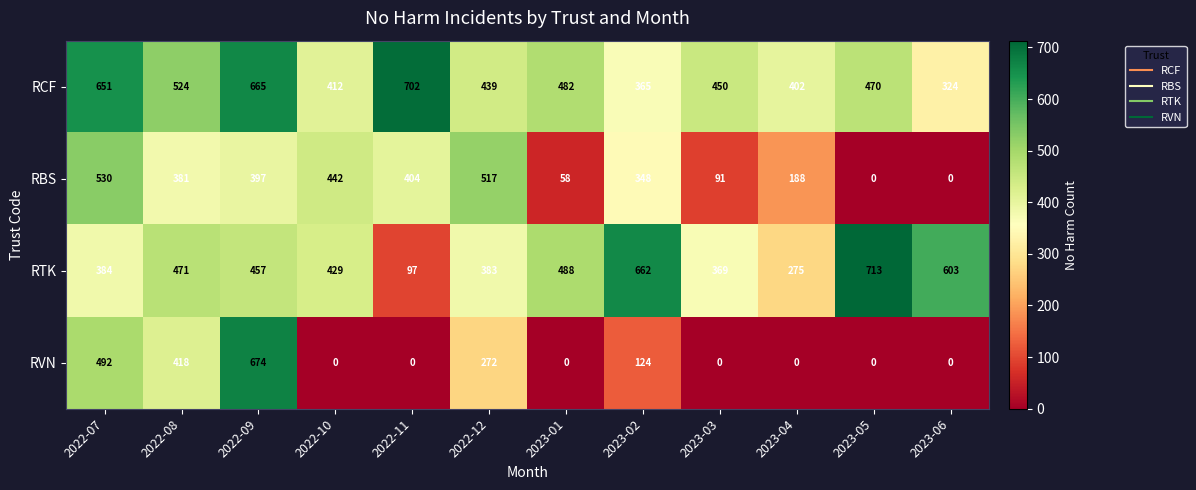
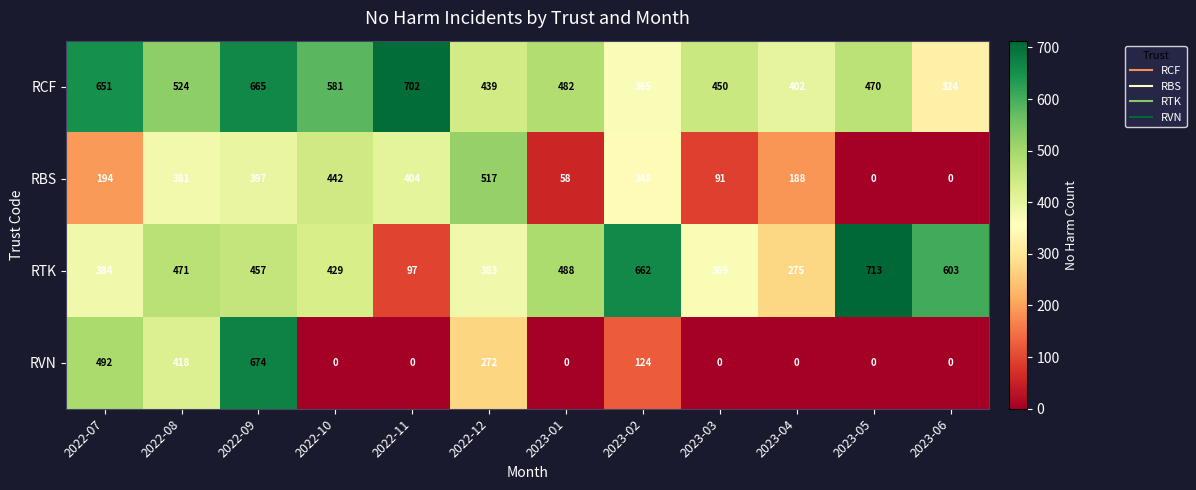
  {
    "RCF": {
      "2022-07": 651,
      "2022-08": 524,
      "2022-09": 665,
-     "2022-10": 412,
+     "2022-10": 581,
      "2022-11": 702,
      "2022-12": 439,
      "2023-01": 482,
      "2023-02": 365,
      "2023-03": 450,
      "2023-04": 402,
      "2023-05": 470,
      "2023-06": 324
    },
    "RBS": {
-     "2022-07": 530,
+     "2022-07": 194,
      "2022-08": 381,
      "2022-09": 397,
      "2022-10": 442,
      "2022-11": 404,
      "2022-12": 517,
      "2023-01": 58,
      "2023-02": 348,
      "2023-03": 91,
      "2023-04": 188,
      "2023-05": 0,
      "2023-06": 0
    },
    "RTK": {
      "2022-07": 384,
      "2022-08": 471,
      "2022-09": 457,
      "2022-10": 429,
      "2022-11": 97,
      "2022-12": 383,
      "2023-01": 488,
      "2023-02": 662,
      "2023-03": 369,
      "2023-04": 275,
      "2023-05": 713,
      "2023-06": 603
    },
    "RVN": {
      "2022-07": 492,
      "2022-08": 418,
      "2022-09": 674,
      "2022-10": 0,
      "2022-11": 0,
      "2022-12": 272,
      "2023-01": 0,
      "2023-02": 124,
      "2023-03": 0,
      "2023-04": 0,
      "2023-05": 0,
      "2023-06": 0
    }
  }
